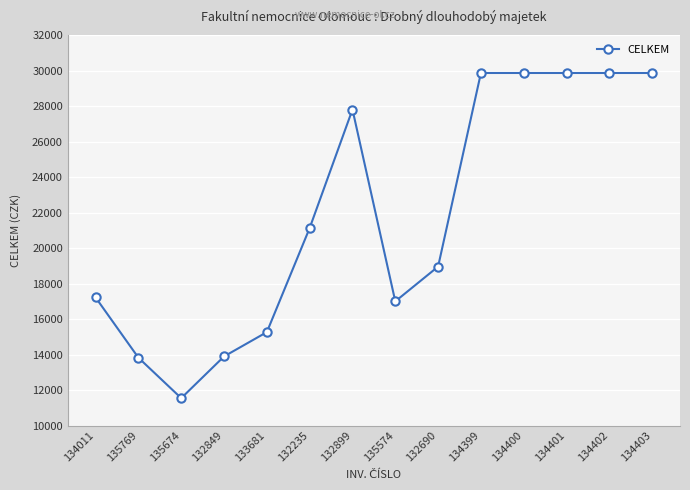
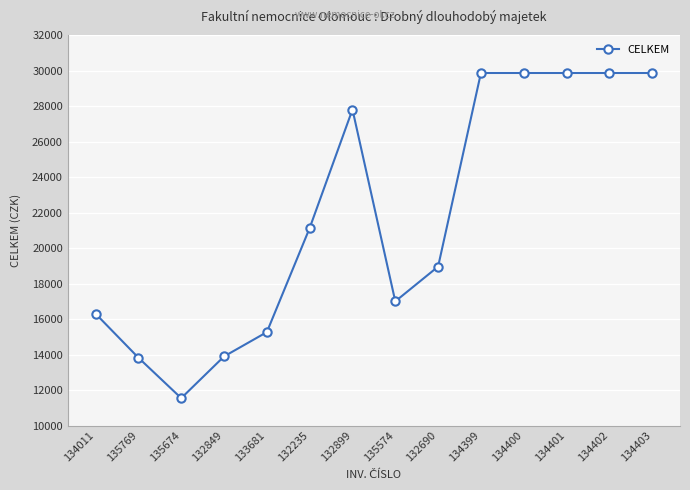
  {
-   "134011": 17200,
+   "134011": 16300,
    "135769": 13800,
    "135674": 11600,
    "132849": 13900,
    "133681": 15300,
    "132235": 21100,
    "132899": 27800,
    "135574": 17000,
    "132690": 19000,
    "134399": 29900,
    "134400": 29900,
    "134401": 29900,
    "134402": 29900,
    "134403": 29900
  }
